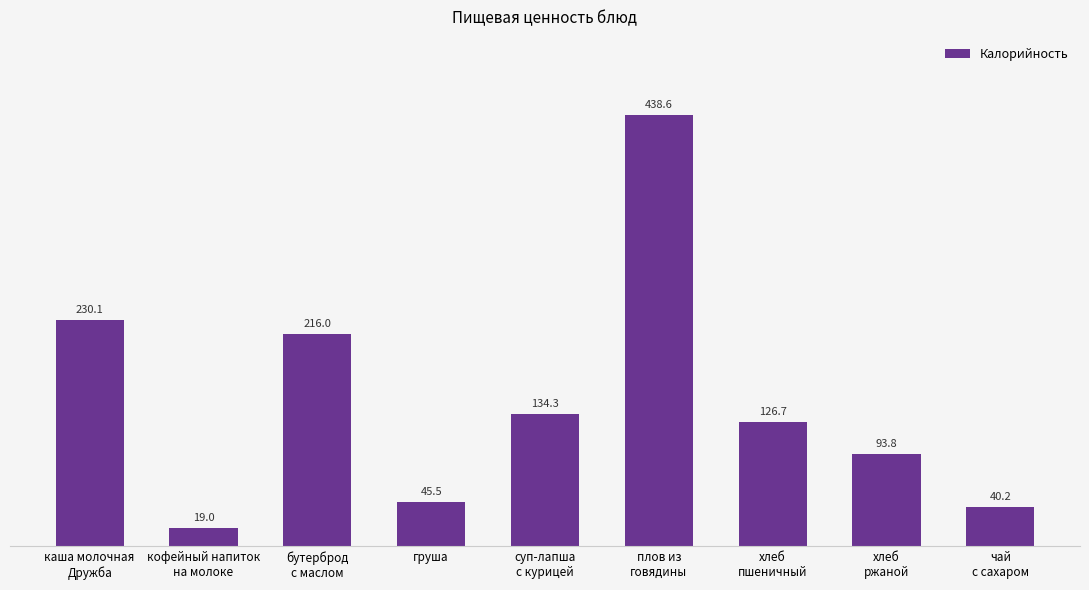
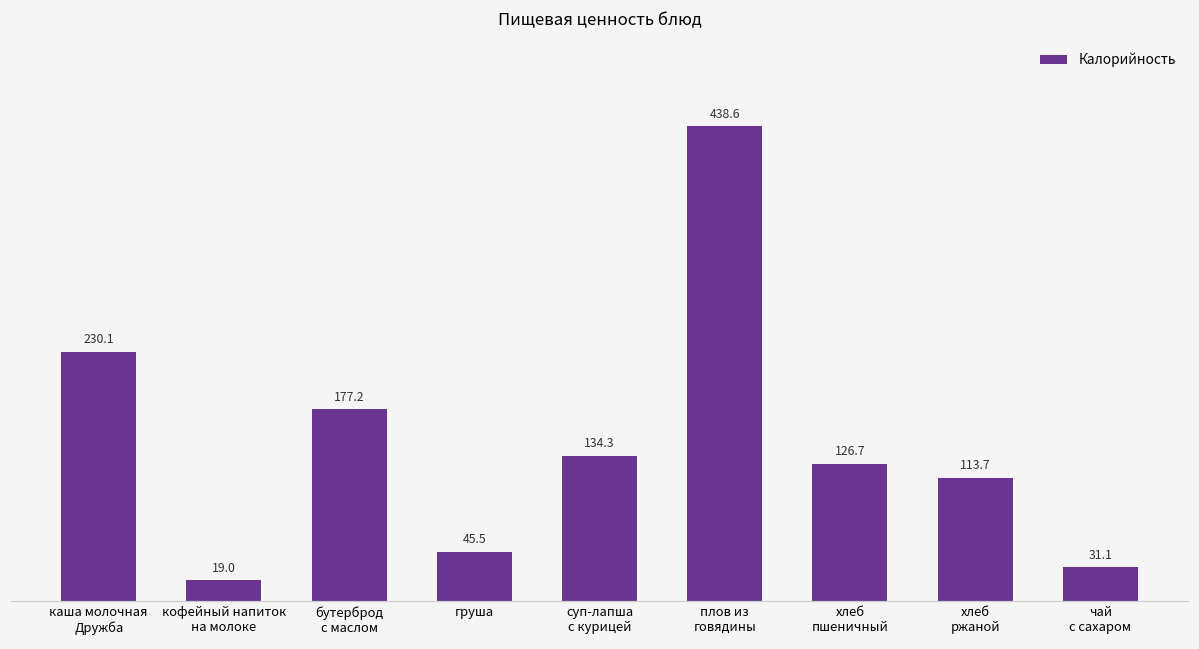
  {
    "каша молочная Дружба": 230.1,
    "кофейный напиток на молоке": 19.0,
-   "бутерброд с маслом": 216.0,
+   "бутерброд с маслом": 177.2,
    "груша": 45.5,
    "суп-лапша с курицей": 134.3,
    "плов из говядины": 438.6,
    "хлеб пшеничный": 126.7,
-   "хлеб ржаной": 93.8,
-   "чай с сахаром": 40.2
+   "хлеб ржаной": 113.7,
+   "чай с сахаром": 31.1
  }
